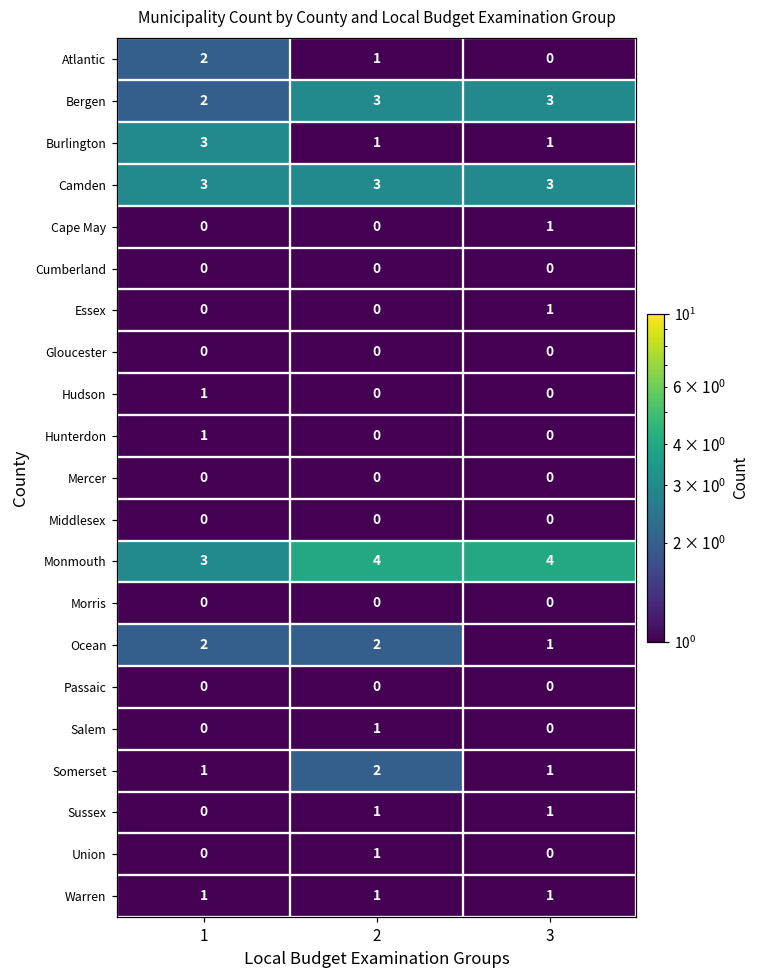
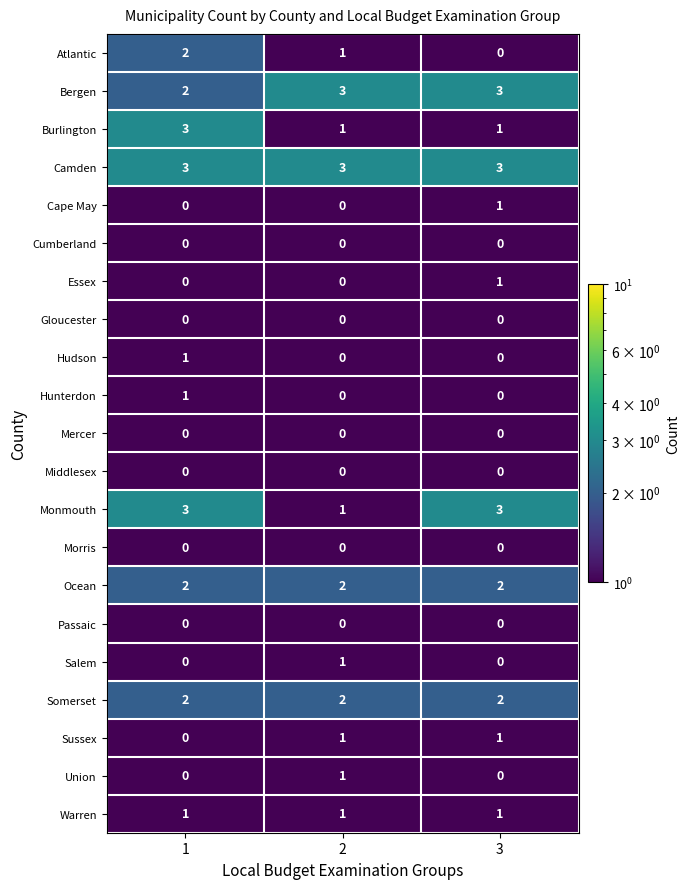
  {
    "Atlantic": {
      "1": 2,
      "2": 1,
      "3": 0
    },
    "Bergen": {
      "1": 2,
      "2": 3,
      "3": 3
    },
    "Burlington": {
      "1": 3,
      "2": 1,
      "3": 1
    },
    "Camden": {
      "1": 3,
      "2": 3,
      "3": 3
    },
    "Cape May": {
      "1": 0,
      "2": 0,
      "3": 1
    },
    "Cumberland": {
      "1": 0,
      "2": 0,
      "3": 0
    },
    "Essex": {
      "1": 0,
      "2": 0,
      "3": 1
    },
    "Gloucester": {
      "1": 0,
      "2": 0,
      "3": 0
    },
    "Hudson": {
      "1": 1,
      "2": 0,
      "3": 0
    },
    "Hunterdon": {
      "1": 1,
      "2": 0,
      "3": 0
    },
    "Mercer": {
      "1": 0,
      "2": 0,
      "3": 0
    },
    "Middlesex": {
      "1": 0,
      "2": 0,
      "3": 0
    },
    "Monmouth": {
      "1": 3,
-     "2": 4,
-     "3": 4
+     "2": 1,
+     "3": 3
    },
    "Morris": {
      "1": 0,
      "2": 0,
      "3": 0
    },
    "Ocean": {
      "1": 2,
      "2": 2,
-     "3": 1
+     "3": 2
    },
    "Passaic": {
      "1": 0,
      "2": 0,
      "3": 0
    },
    "Salem": {
      "1": 0,
      "2": 1,
      "3": 0
    },
    "Somerset": {
-     "1": 1,
+     "1": 2,
      "2": 2,
-     "3": 1
+     "3": 2
    },
    "Sussex": {
      "1": 0,
      "2": 1,
      "3": 1
    },
    "Union": {
      "1": 0,
      "2": 1,
      "3": 0
    },
    "Warren": {
      "1": 1,
      "2": 1,
      "3": 1
    }
  }
